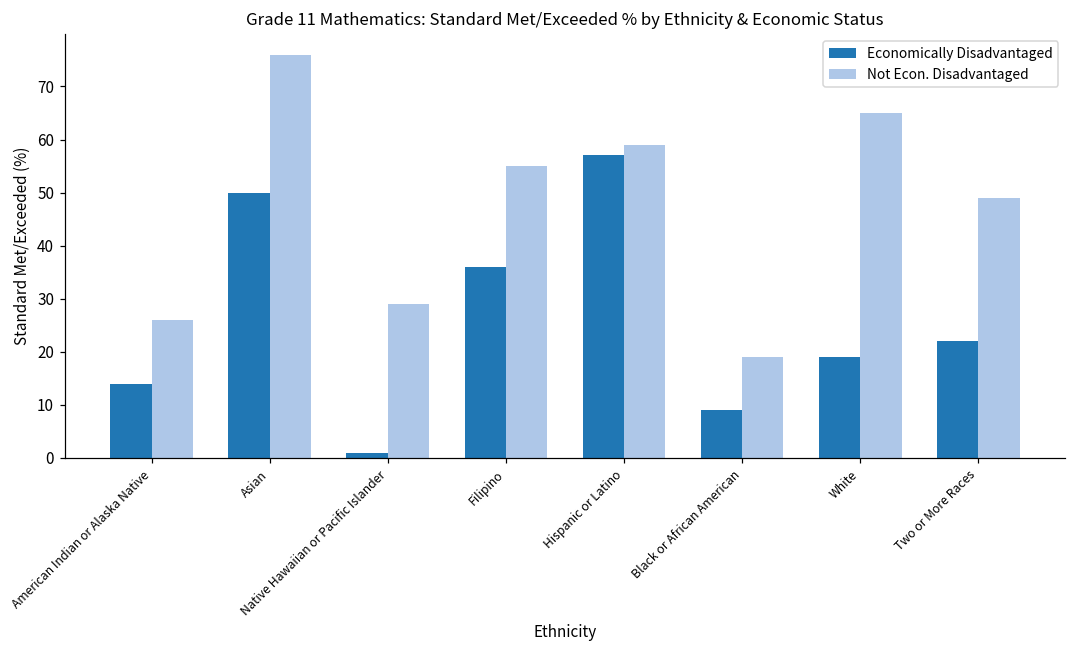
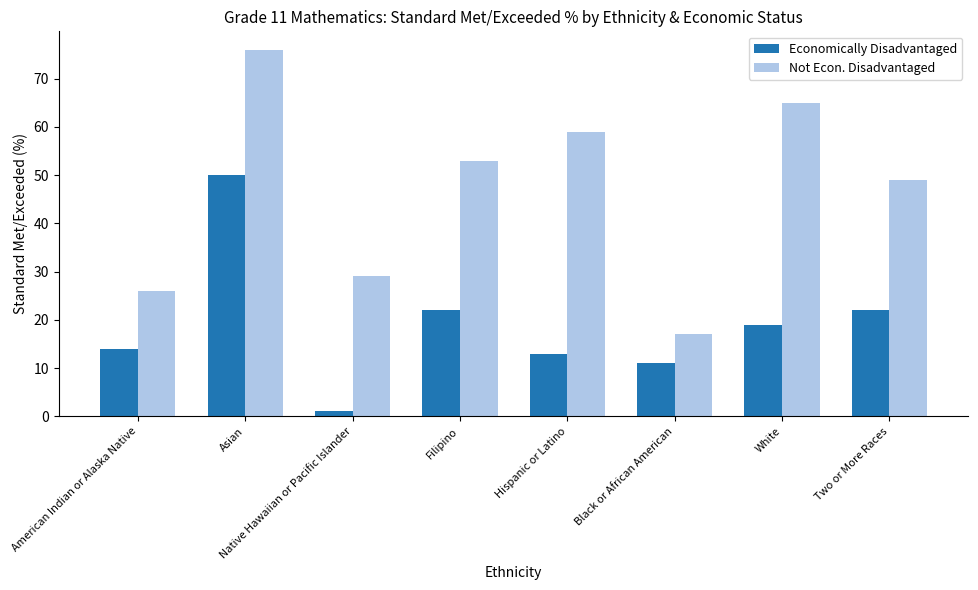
  {
    "Economically Disadvantaged": {
      "American Indian or Alaska Native": 14,
      "Asian": 50,
      "Native Hawaiian or Pacific Islander": 1,
-     "Filipino": 36,
-     "Hispanic or Latino": 57,
-     "Black or African American": 9,
+     "Filipino": 22,
+     "Hispanic or Latino": 13,
+     "Black or African American": 11,
      "White": 19,
      "Two or More Races": 22
    },
    "Not Econ. Disadvantaged": {
      "American Indian or Alaska Native": 26,
      "Asian": 76,
      "Native Hawaiian or Pacific Islander": 29,
-     "Filipino": 55,
+     "Filipino": 53,
      "Hispanic or Latino": 59,
-     "Black or African American": 19,
+     "Black or African American": 17,
      "White": 65,
      "Two or More Races": 49
    }
  }
